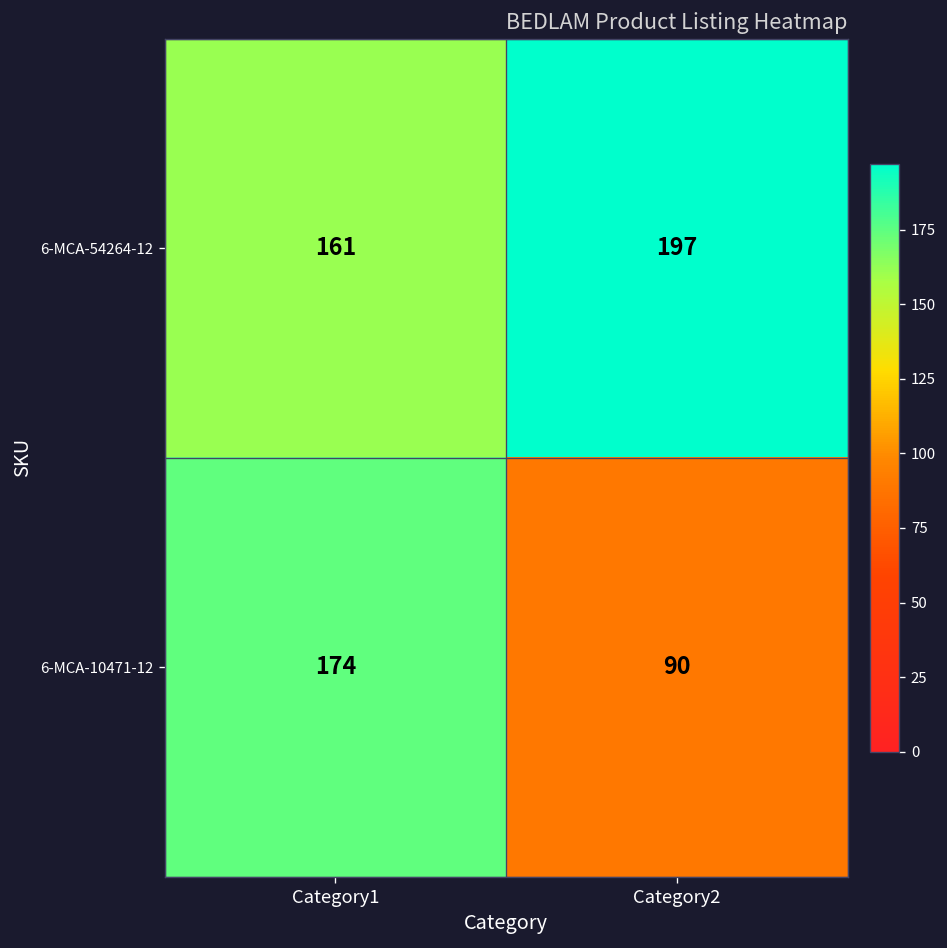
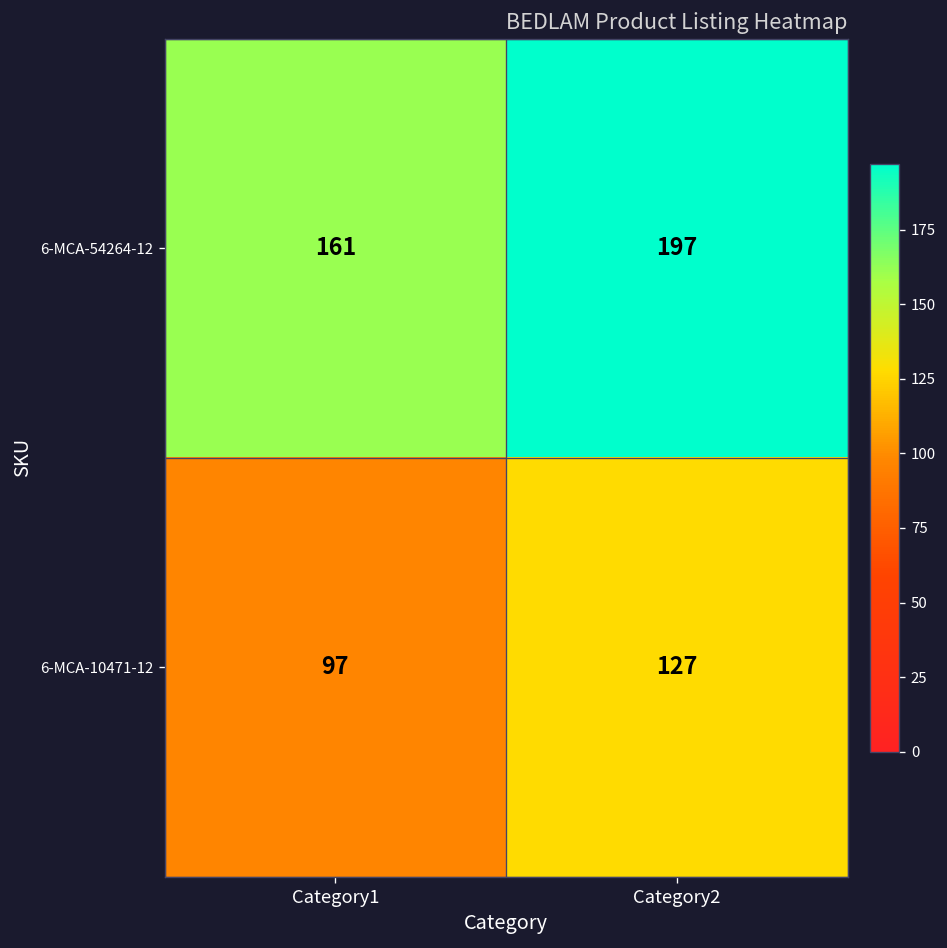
  {
    "6-MCA-54264-12": {
      "Category1": 161,
      "Category2": 197
    },
    "6-MCA-10471-12": {
-     "Category1": 174,
-     "Category2": 90
+     "Category1": 97,
+     "Category2": 127
    }
  }
